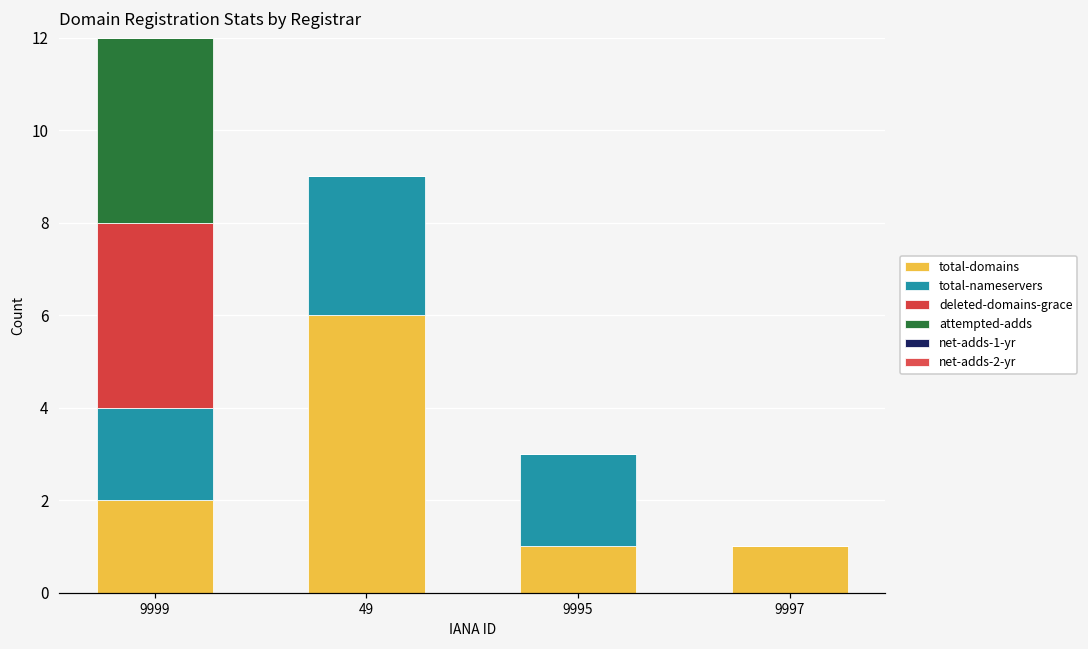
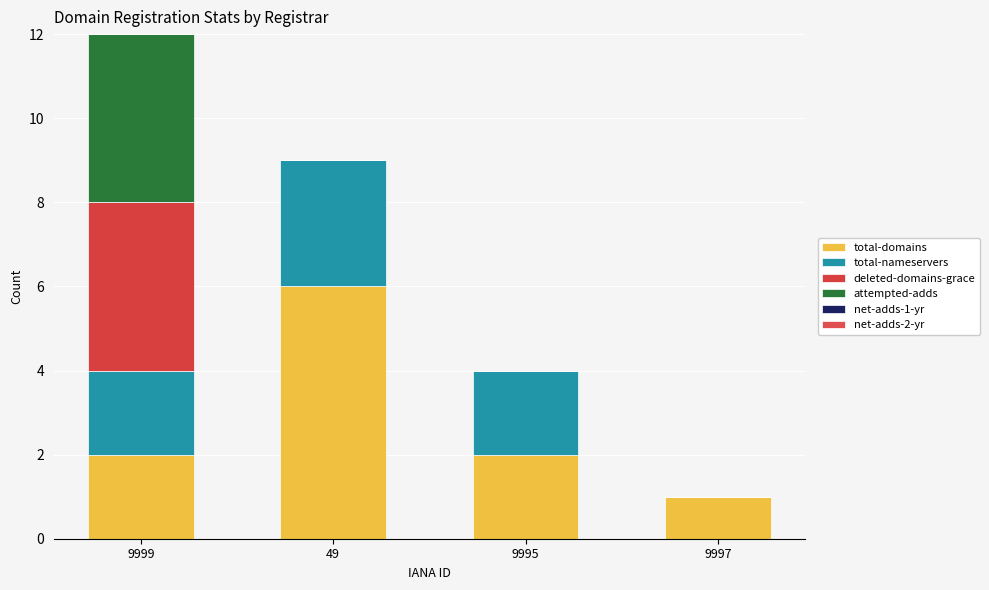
  {
    "total-domains": {
      "9999": 2,
      "49": 6,
-     "9995": 1,
+     "9995": 2,
      "9997": 1
    },
    "total-nameservers": {
      "9999": 2,
      "49": 3,
      "9995": 2,
      "9997": 0
    }
  }
